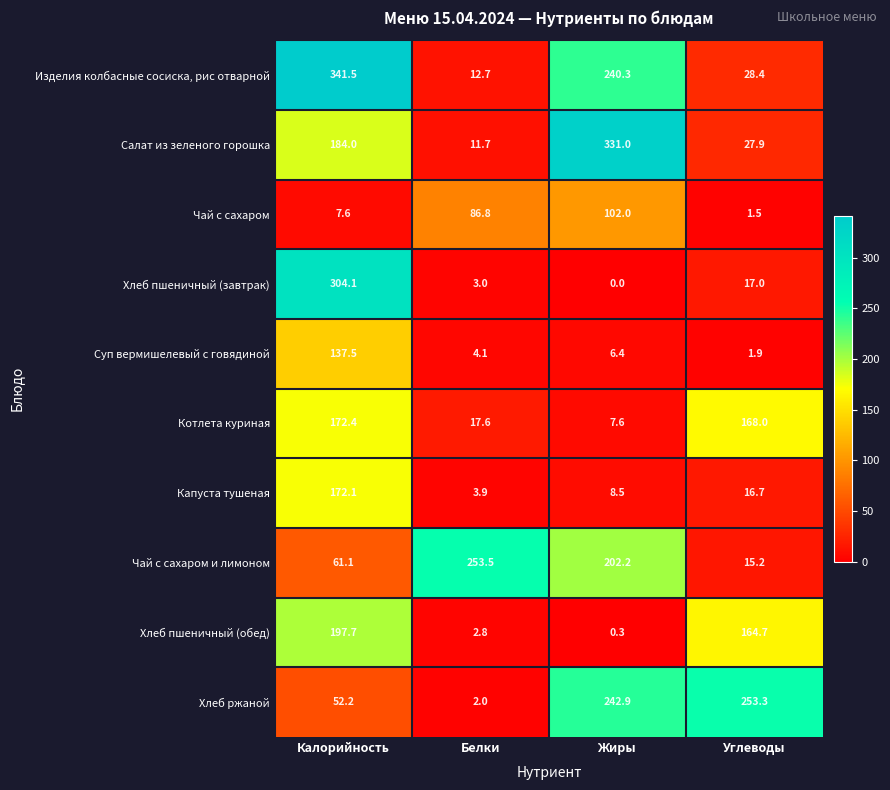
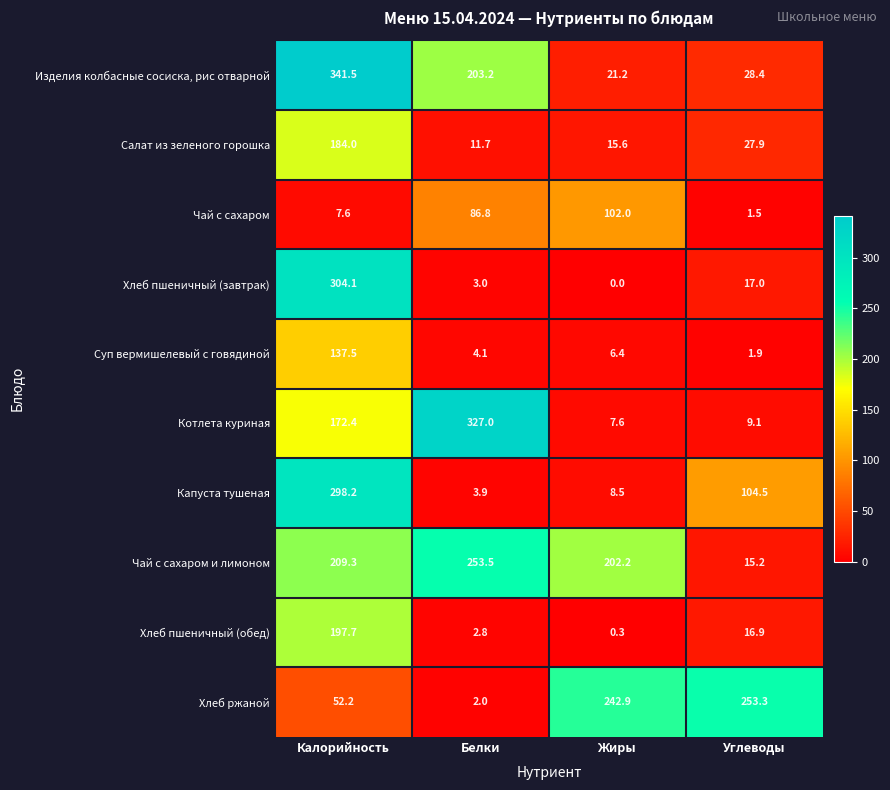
  {
    "Изделия колбасные сосиска, рис отварной": {
      "Калорийность": 341.5,
-     "Белки": 12.7,
-     "Жиры": 240.3,
+     "Белки": 203.2,
+     "Жиры": 21.2,
      "Углеводы": 28.4
    },
    "Салат из зеленого горошка": {
      "Калорийность": 184.0,
      "Белки": 11.7,
-     "Жиры": 331.0,
+     "Жиры": 15.6,
      "Углеводы": 27.9
    },
    "Чай с сахаром": {
      "Калорийность": 7.6,
      "Белки": 86.8,
      "Жиры": 102.0,
      "Углеводы": 1.5
    },
    "Хлеб пшеничный (завтрак)": {
      "Калорийность": 304.1,
      "Белки": 3.0,
      "Жиры": 0.0,
      "Углеводы": 17.0
    },
    "Суп вермишелевый с говядиной": {
      "Калорийность": 137.5,
      "Белки": 4.1,
      "Жиры": 6.4,
      "Углеводы": 1.9
    },
    "Котлета куриная": {
      "Калорийность": 172.4,
-     "Белки": 17.6,
+     "Белки": 327.0,
      "Жиры": 7.6,
-     "Углеводы": 168.0
+     "Углеводы": 9.1
    },
    "Капуста тушеная": {
-     "Калорийность": 172.1,
+     "Калорийность": 298.2,
      "Белки": 3.9,
      "Жиры": 8.5,
-     "Углеводы": 16.7
+     "Углеводы": 104.5
    },
    "Чай с сахаром и лимоном": {
-     "Калорийность": 61.1,
+     "Калорийность": 209.3,
      "Белки": 253.5,
      "Жиры": 202.2,
      "Углеводы": 15.2
    },
    "Хлеб пшеничный (обед)": {
      "Калорийность": 197.7,
      "Белки": 2.8,
      "Жиры": 0.3,
-     "Углеводы": 164.7
+     "Углеводы": 16.9
    },
    "Хлеб ржаной": {
      "Калорийность": 52.2,
      "Белки": 2.0,
      "Жиры": 242.9,
      "Углеводы": 253.3
    }
  }
